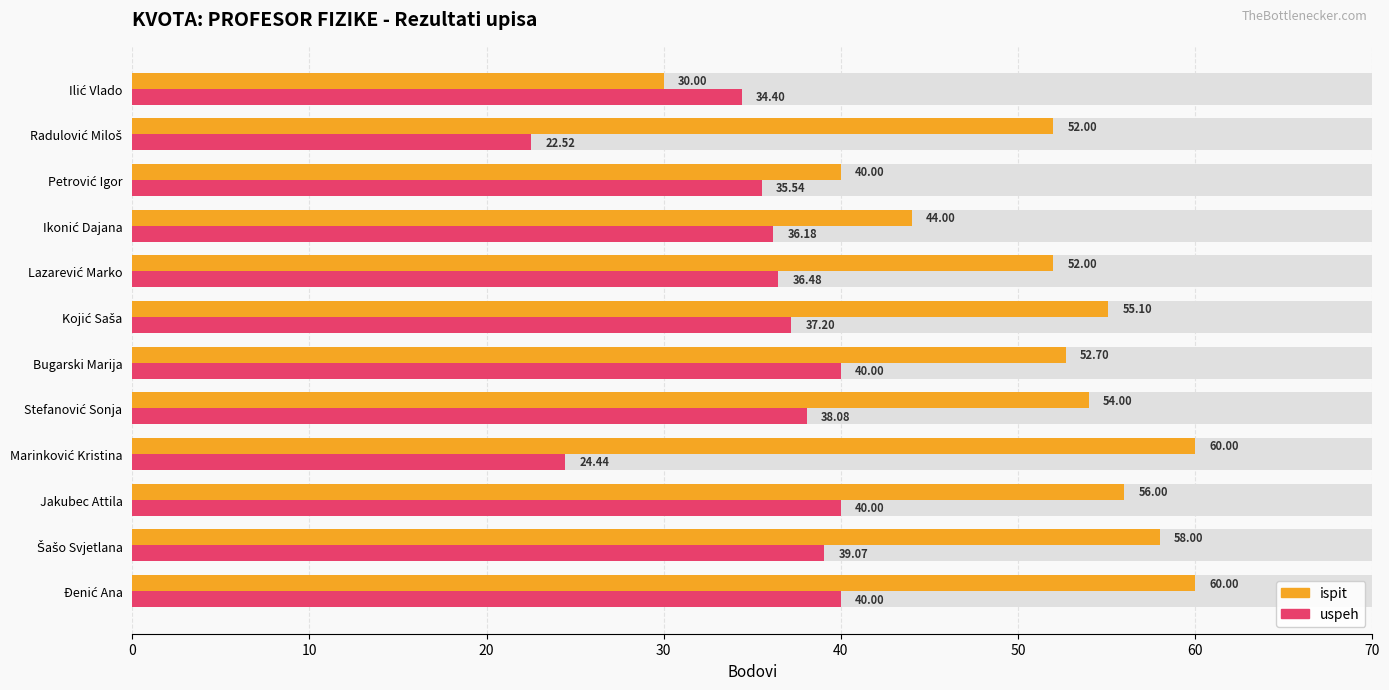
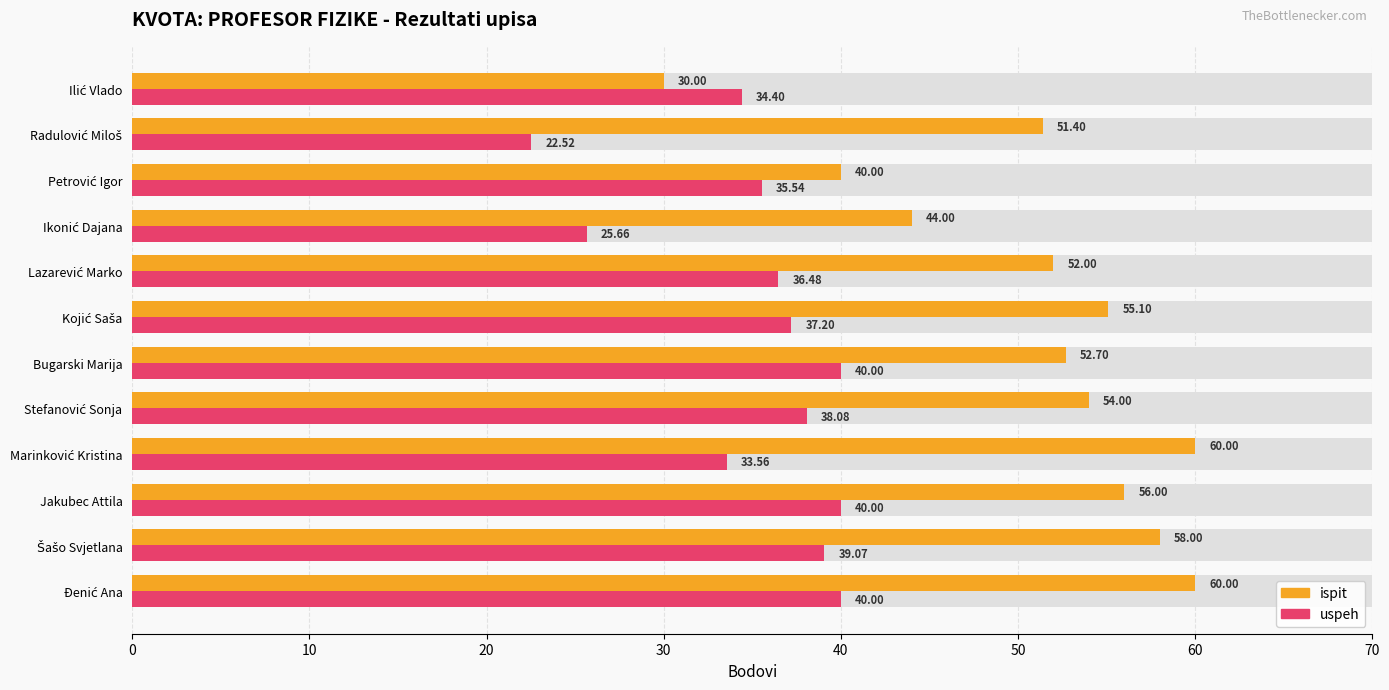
  {
    "ispit": {
-     "Radulović Miloš": 52.00
+     "Radulović Miloš": 51.40
    },
    "uspeh": {
-     "Ikonić Dajana": 36.18,
-     "Marinković Kristina": 24.44
+     "Ikonić Dajana": 25.66,
+     "Marinković Kristina": 33.56
    }
  }
